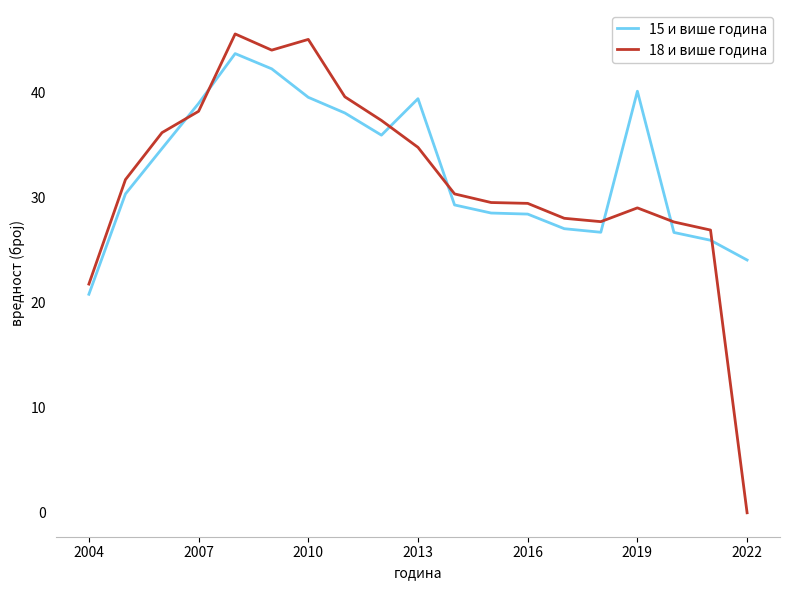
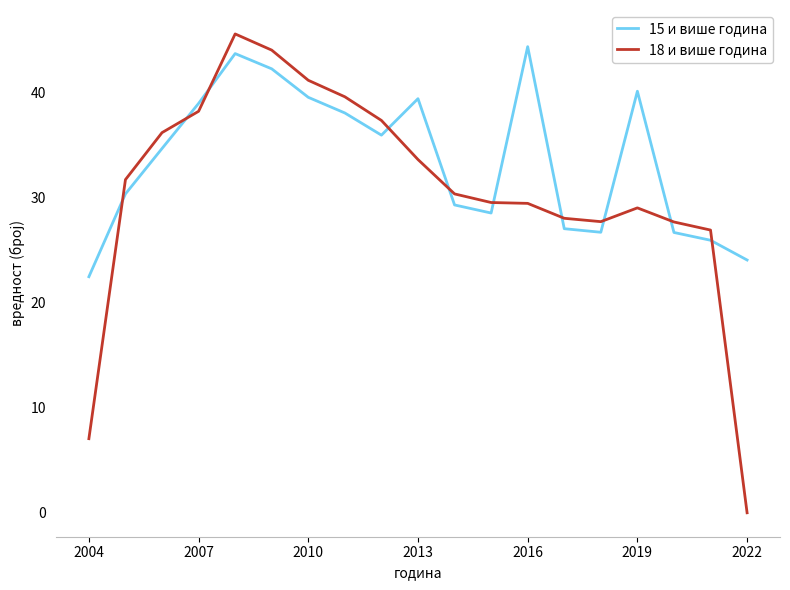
  {
    "15 и више година": {
-     "2004": 20.8,
+     "2004": 22.5,
      "2007": 39.0,
      "2010": 39.5,
      "2013": 39.4,
-     "2016": 28.4,
+     "2016": 44.4,
      "2019": 40.1,
      "2022": 24.1
    },
    "18 и више година": {
-     "2004": 21.8,
+     "2004": 7.1,
      "2007": 38.2,
-     "2010": 45.0,
-     "2013": 34.8,
+     "2010": 41.2,
+     "2013": 33.6,
      "2016": 29.4,
      "2019": 29.0,
      "2022": 0.0
    }
  }
